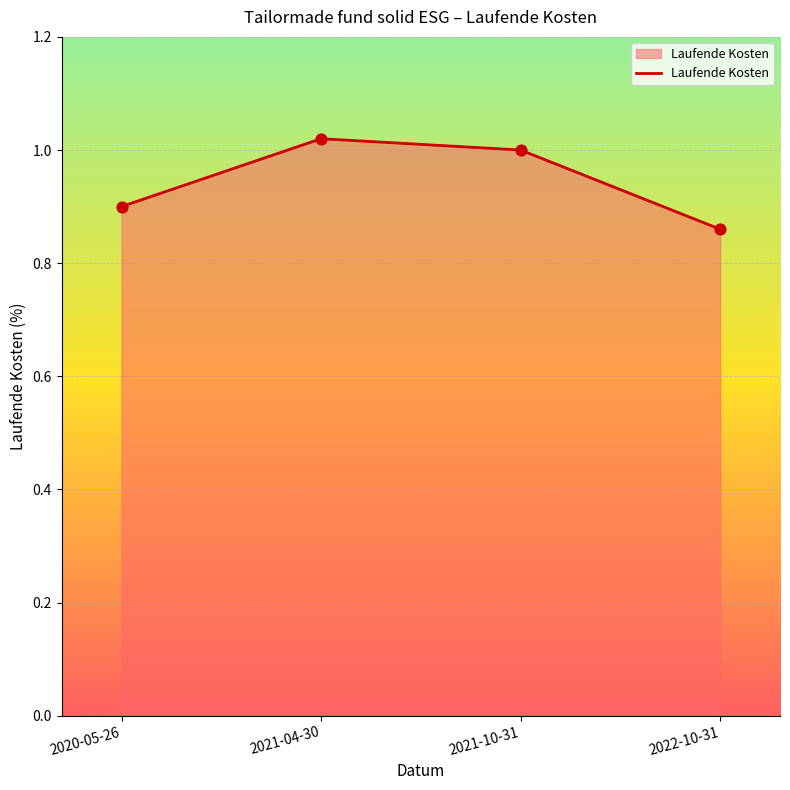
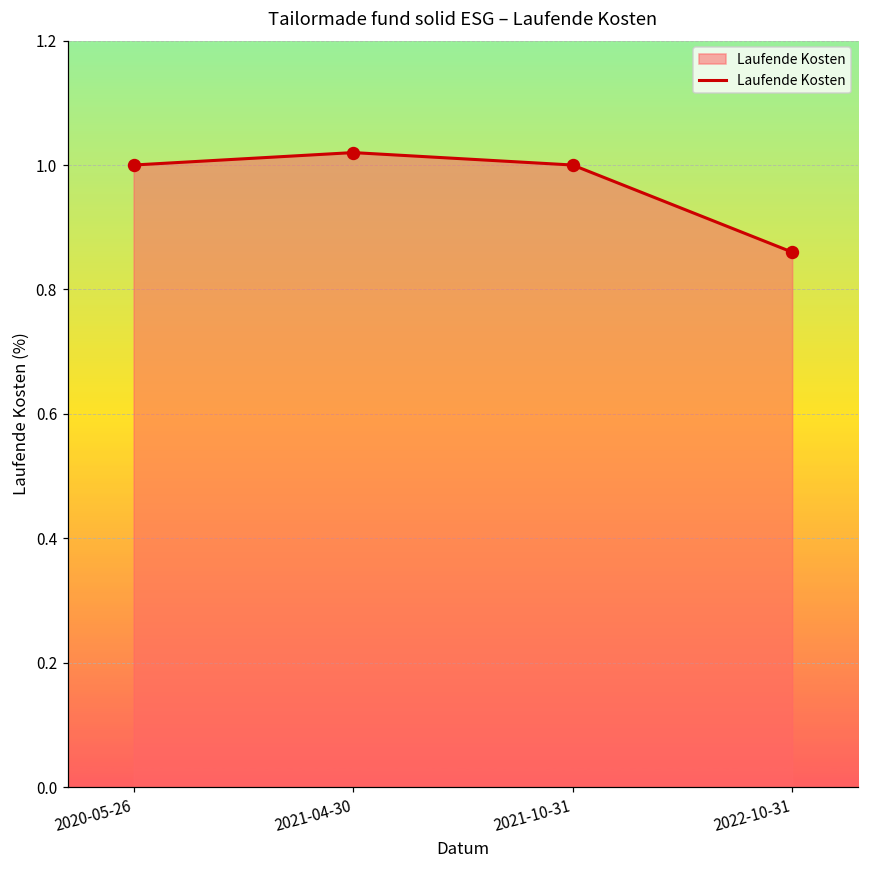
  {
-   "2020-05-26": 0.9,
+   "2020-05-26": 1.0,
    "2021-04-30": 1.02,
    "2021-10-31": 1.0,
    "2022-10-31": 0.86
  }
